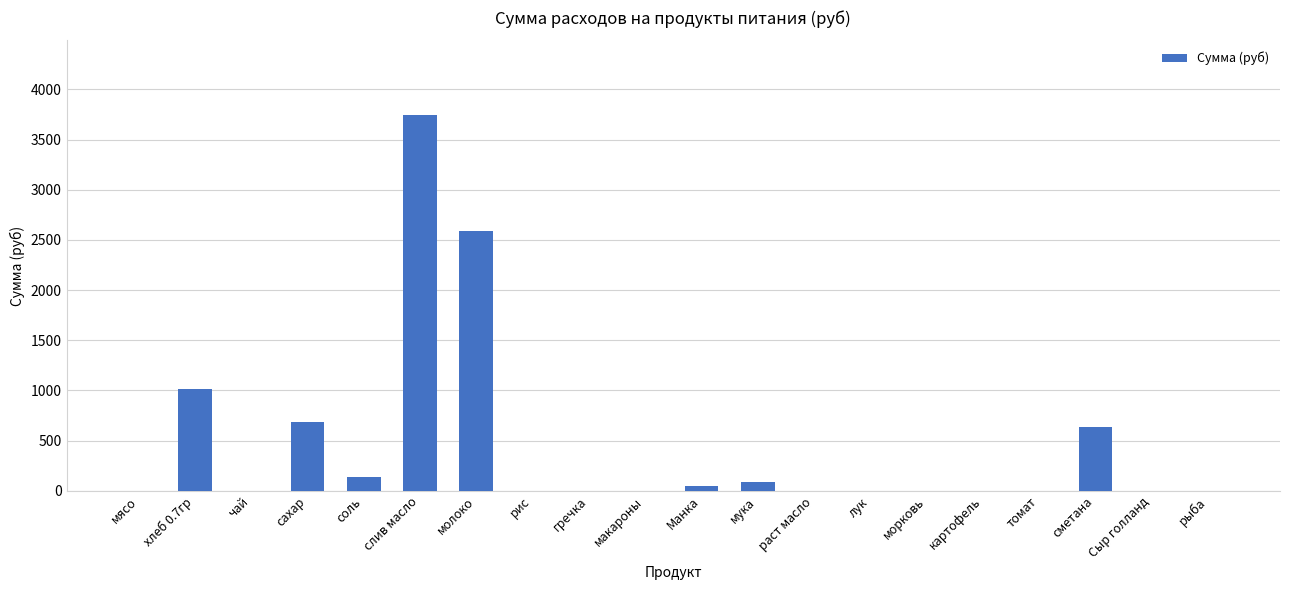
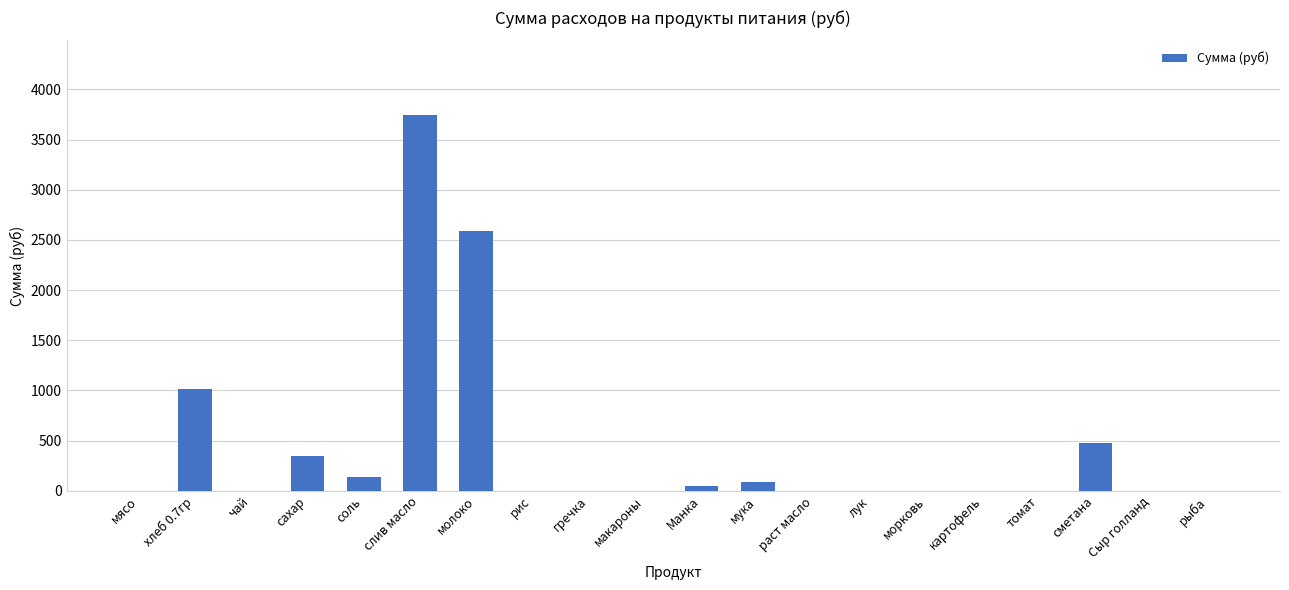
  {
    "мясо": 0,
    "хлеб 0.7гр": 1010,
    "чай": 0,
-   "сахар": 680,
+   "сахар": 350,
    "соль": 140,
    "слив масло": 3740,
    "молоко": 2590,
    "рис": 0,
    "гречка": 0,
    "макароны": 0,
    "Манка": 40,
    "мука": 90,
    "раст масло": 0,
    "лук": 0,
    "морковь": 0,
    "картофель": 0,
    "томат": 0,
-   "сметана": 640,
+   "сметана": 470,
    "Сыр голланд": 0,
    "рыба": 0
  }
